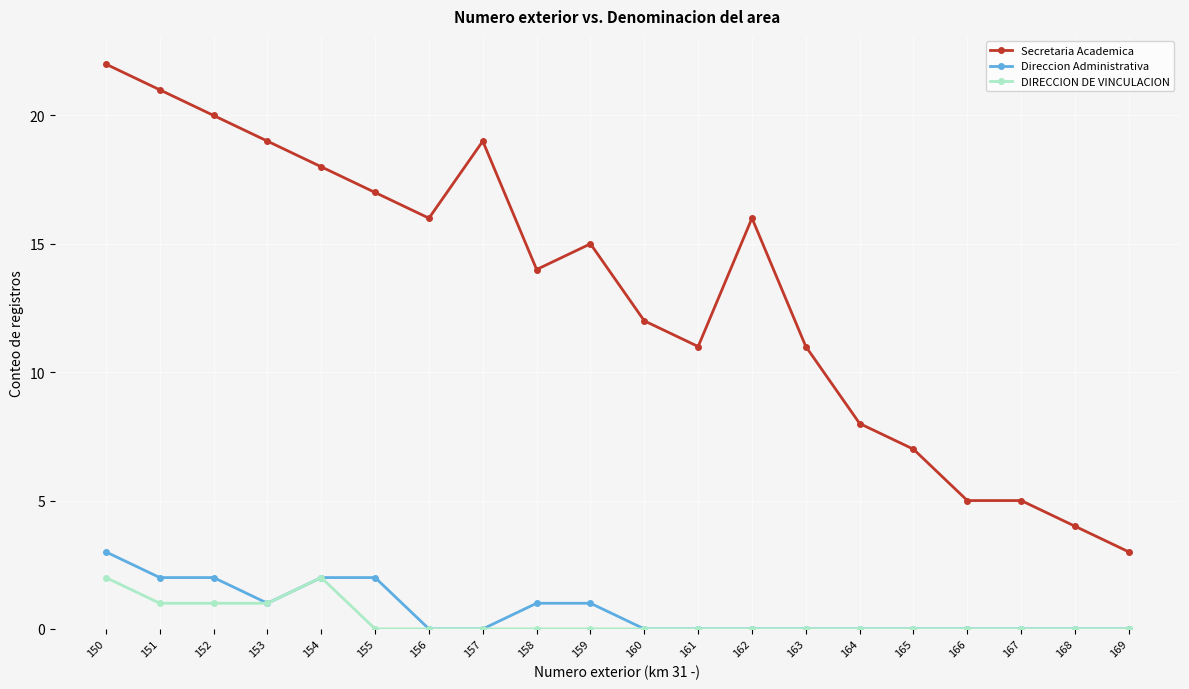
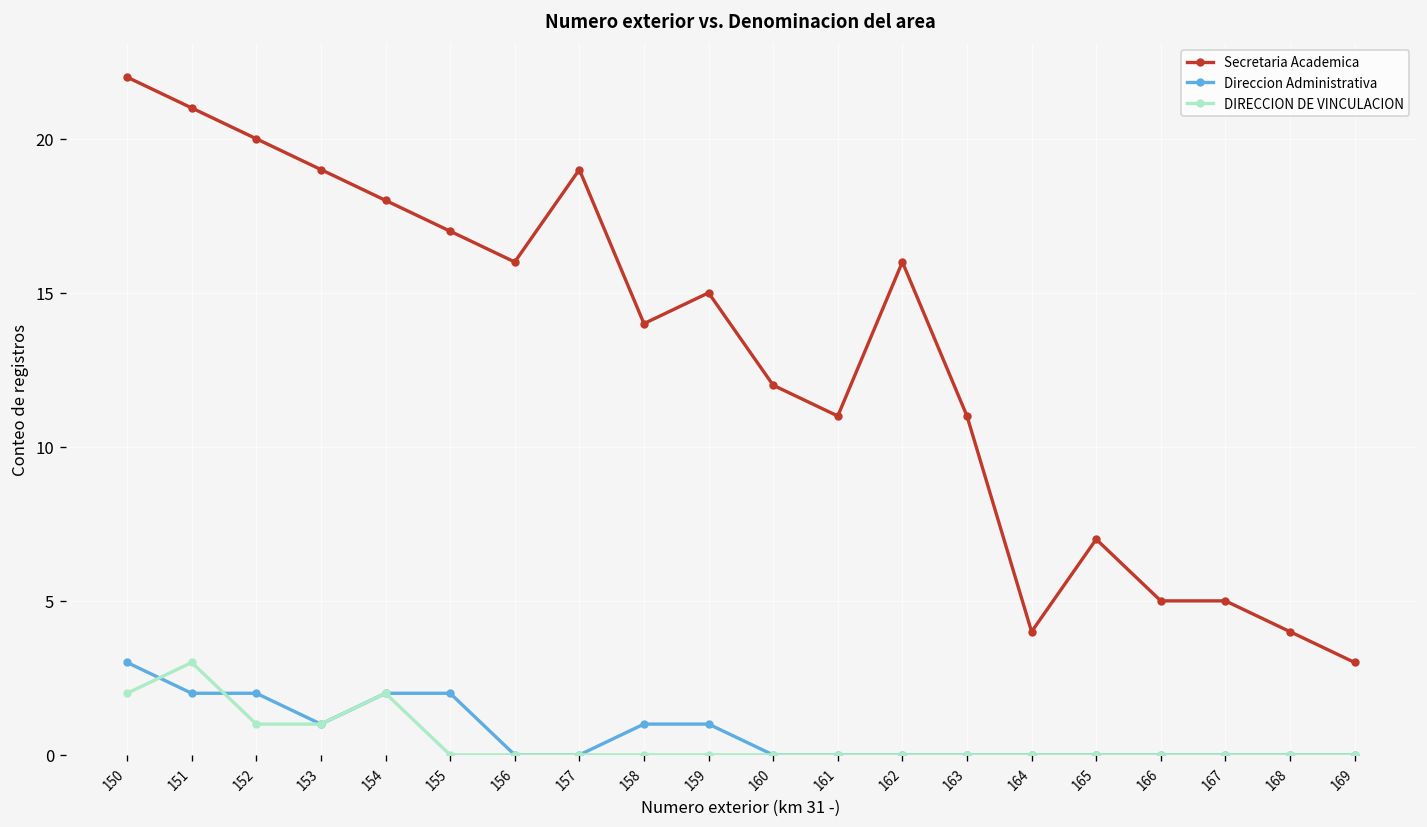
  {
    "Secretaria Academica": {
      "150": 22,
      "151": 21,
      "152": 20,
      "153": 19,
      "154": 18,
      "155": 17,
      "156": 16,
      "157": 19,
      "158": 14,
      "159": 15,
      "160": 12,
      "161": 11,
      "162": 16,
      "163": 11,
-     "164": 8,
+     "164": 4,
      "165": 7,
      "166": 5,
      "167": 5,
      "168": 4,
      "169": 3
    },
    "Direccion Administrativa": {
      "150": 3,
      "151": 2,
      "152": 2,
      "155": 2,
      "158": 1,
      "159": 1
    },
    "DIRECCION DE VINCULACION": {
      "150": 2,
-     "151": 1,
+     "151": 3,
      "152": 1,
      "155": 0,
      "158": 0,
      "159": 0
    }
  }
